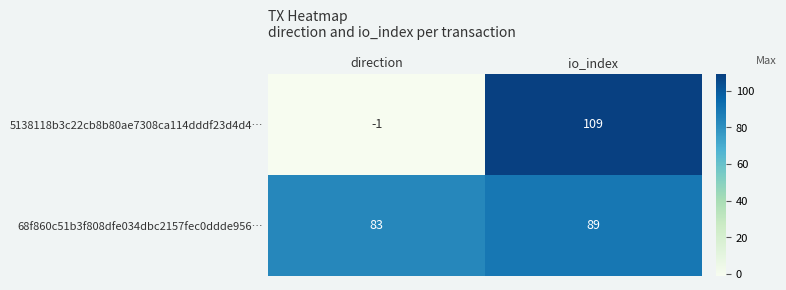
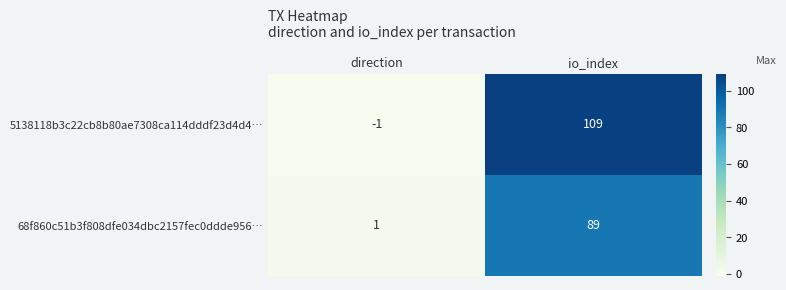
  {
    "5138118b3c22cb8b80ae7308ca114dddf23d4d4…": {
      "direction": -1,
      "io_index": 109
    },
    "68f860c51b3f808dfe034dbc2157fec0ddde956…": {
-     "direction": 83,
+     "direction": 1,
      "io_index": 89
    }
  }
